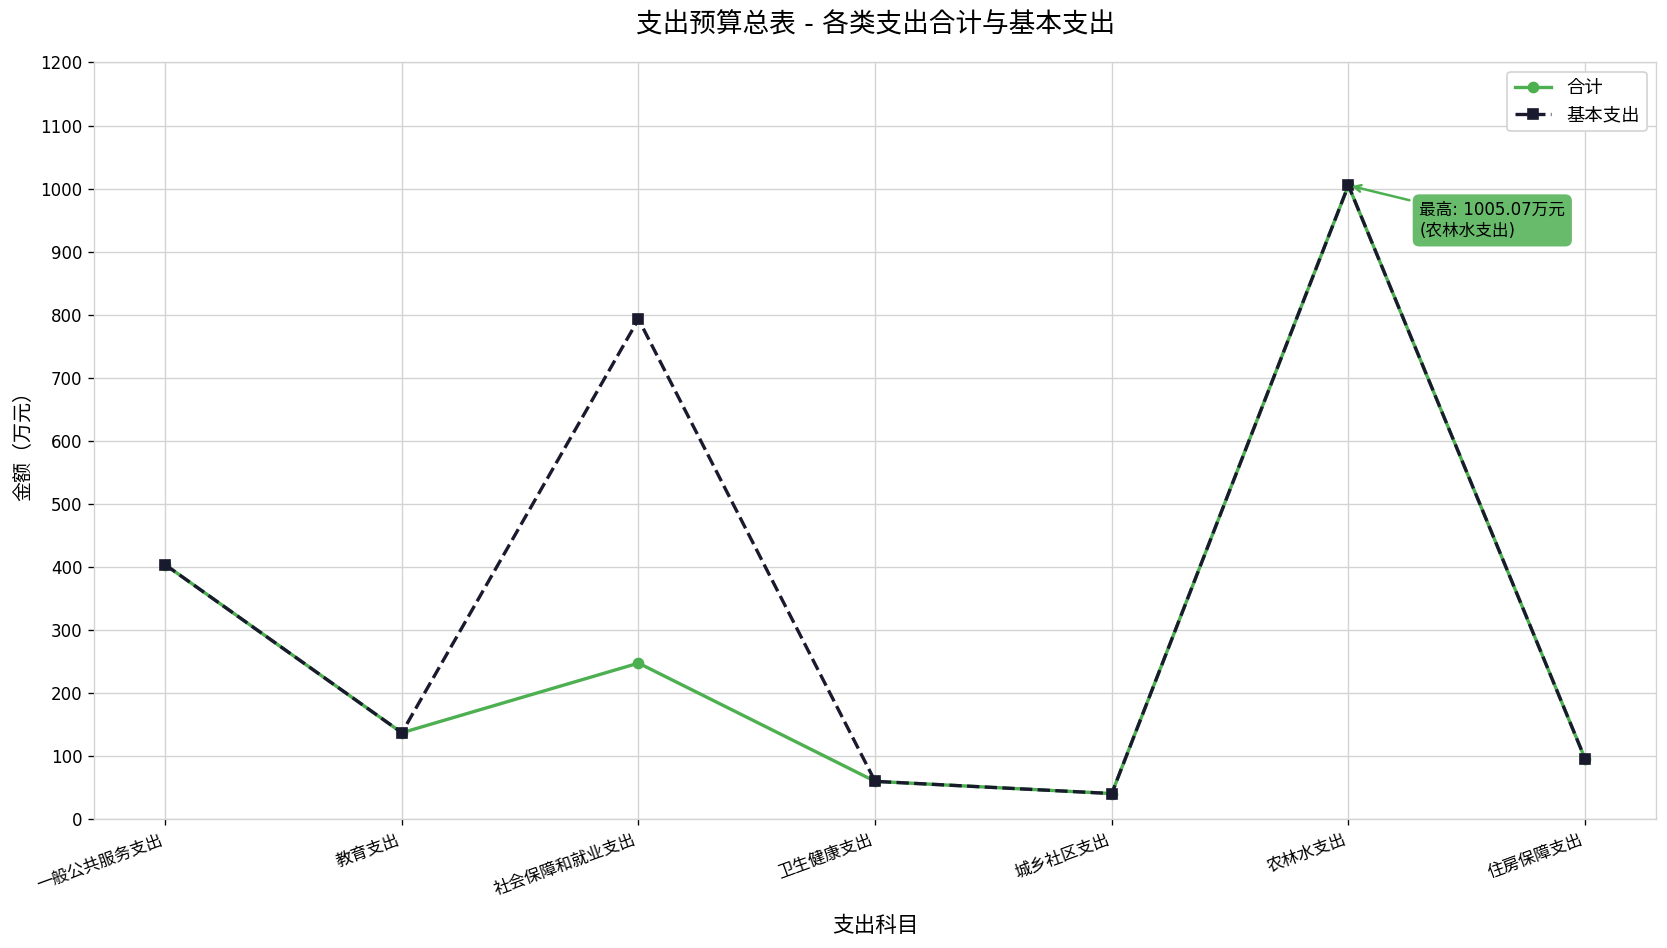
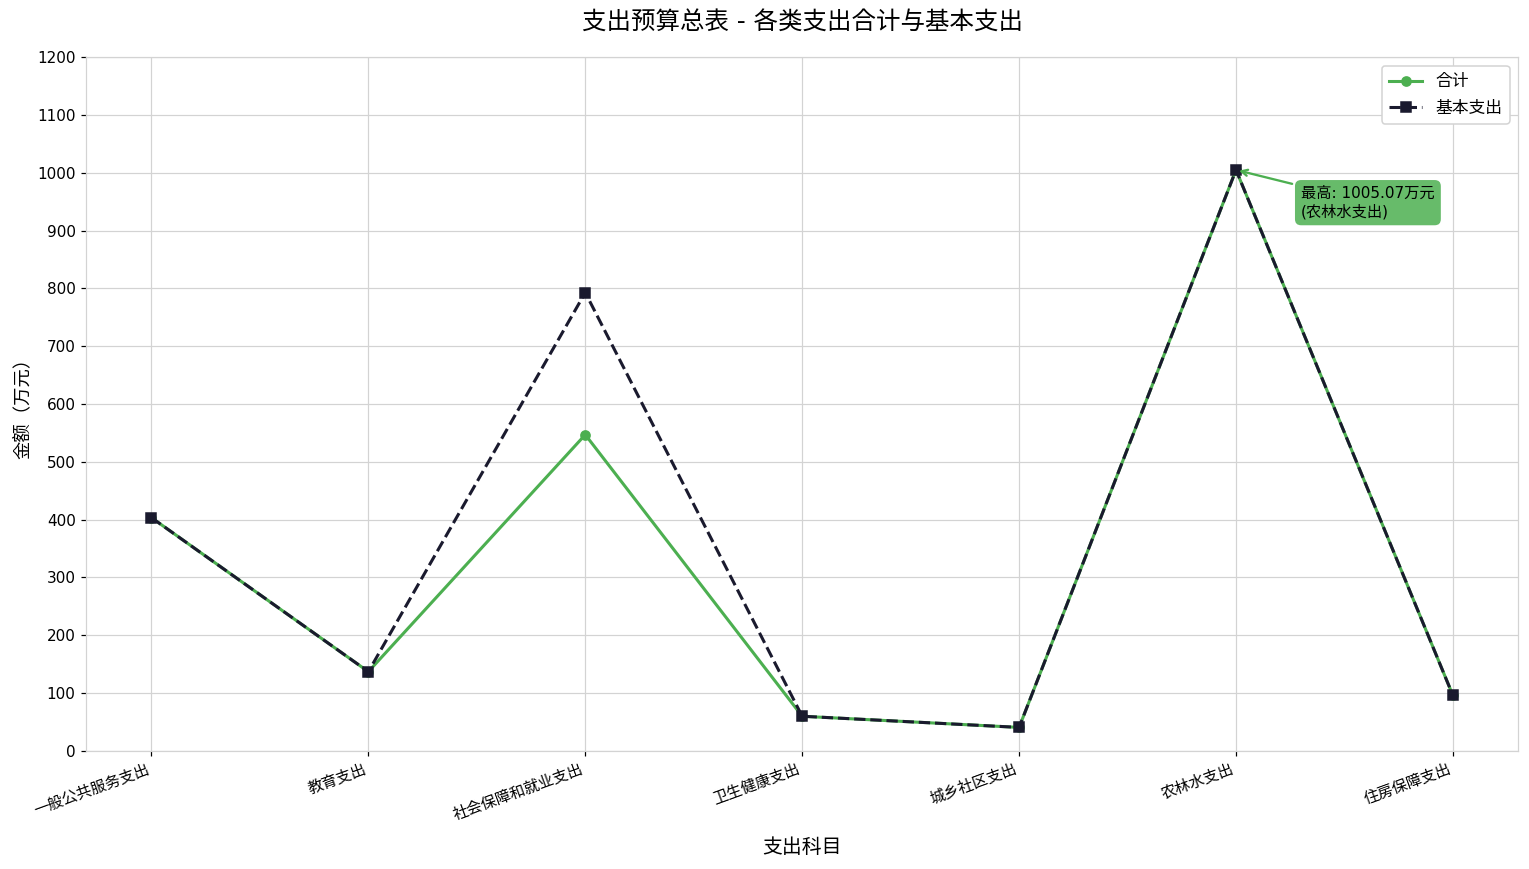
  {
    "合计": {
-     "社会保障和就业支出": 250
+     "社会保障和就业支出": 550
    },
    "基本支出": {
      "社会保障和就业支出": 790
    }
  }
